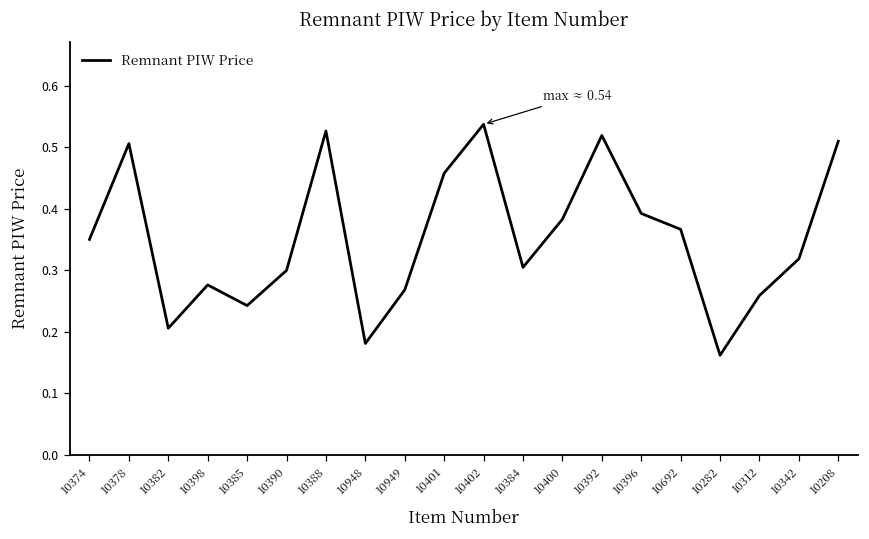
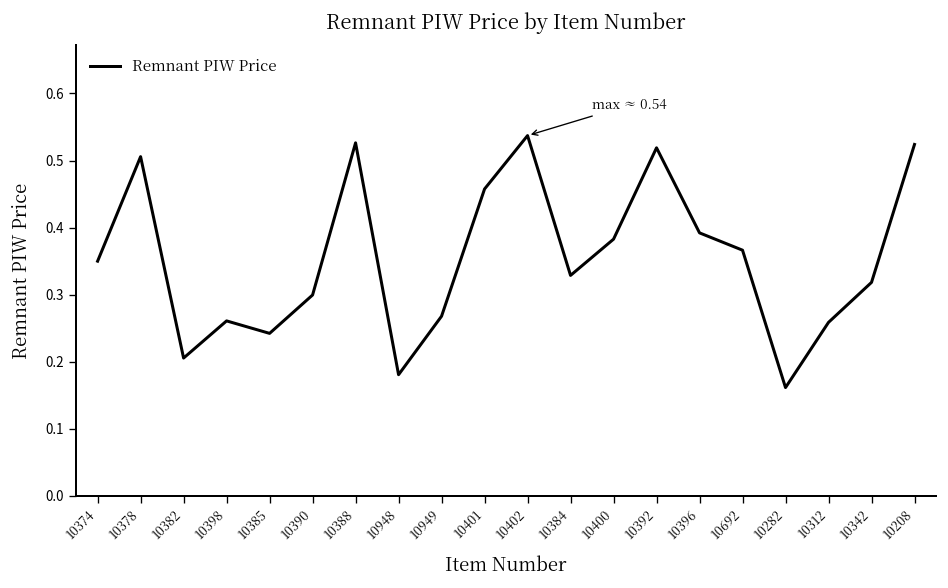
  {
    "10374": 0.35,
    "10378": 0.51,
    "10382": 0.21,
-   "10398": 0.28,
+   "10398": 0.26,
    "10385": 0.24,
    "10390": 0.30,
    "10388": 0.53,
    "10948": 0.18,
    "10949": 0.27,
    "10401": 0.46,
-   "10384": 0.30,
+   "10384": 0.33,
    "10400": 0.38,
    "10392": 0.52,
    "10396": 0.39,
    "10692": 0.37,
    "10282": 0.16,
    "10312": 0.26,
    "10342": 0.32,
-   "10208": 0.51
+   "10208": 0.52
  }
